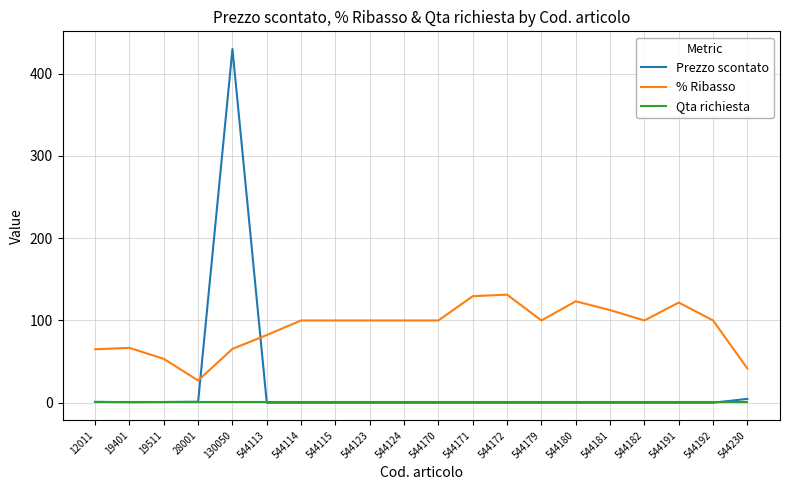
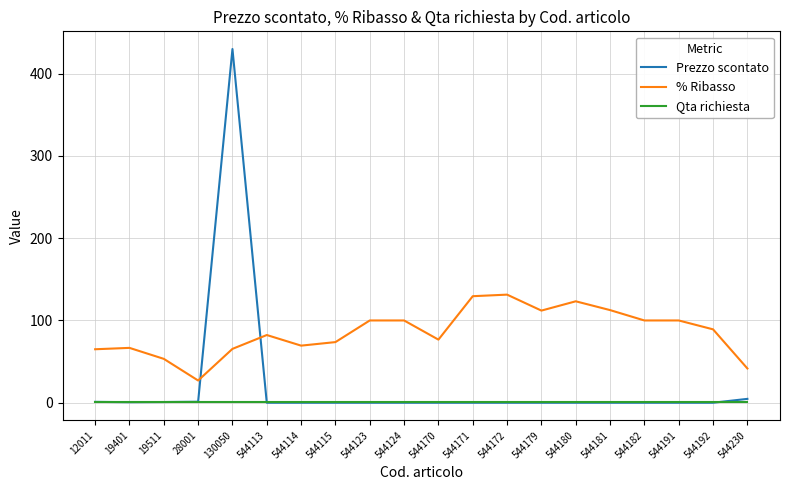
  {
    "Prezzo scontato": {
      "130050": 430,
      "544230": 0
    },
    "% Ribasso": {
      "12011": 70,
      "19401": 70,
      "19511": 50,
      "28001": 30,
      "130050": 70,
      "544113": 80,
-     "544114": 100,
-     "544115": 100,
+     "544114": 70,
+     "544115": 70,
      "544123": 100,
      "544124": 100,
-     "544170": 100,
+     "544170": 80,
      "544171": 130,
      "544172": 130,
-     "544179": 100,
+     "544179": 110,
      "544180": 120,
      "544181": 110,
      "544182": 100,
-     "544191": 120,
-     "544192": 100,
+     "544191": 100,
+     "544192": 90,
      "544230": 40
    },
    "Qta richiesta": {
      "130050": 0,
      "544230": 0
    }
  }
